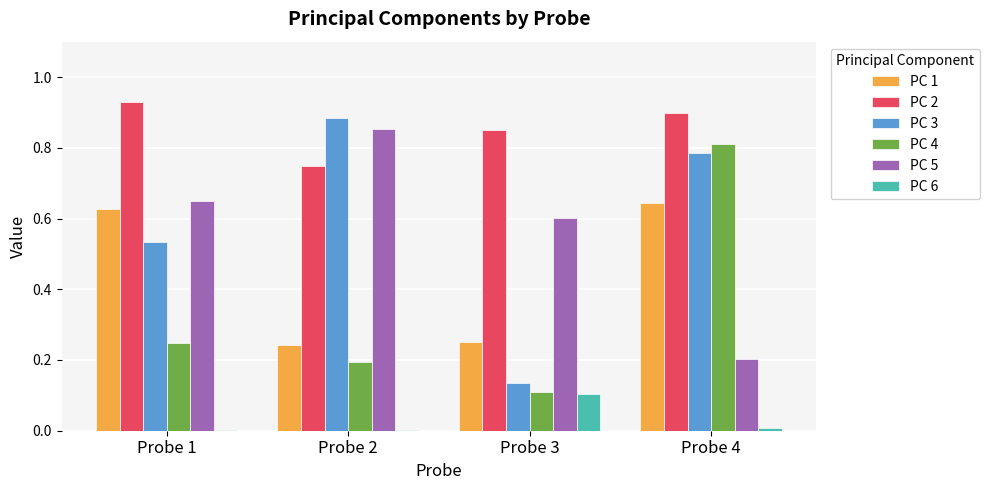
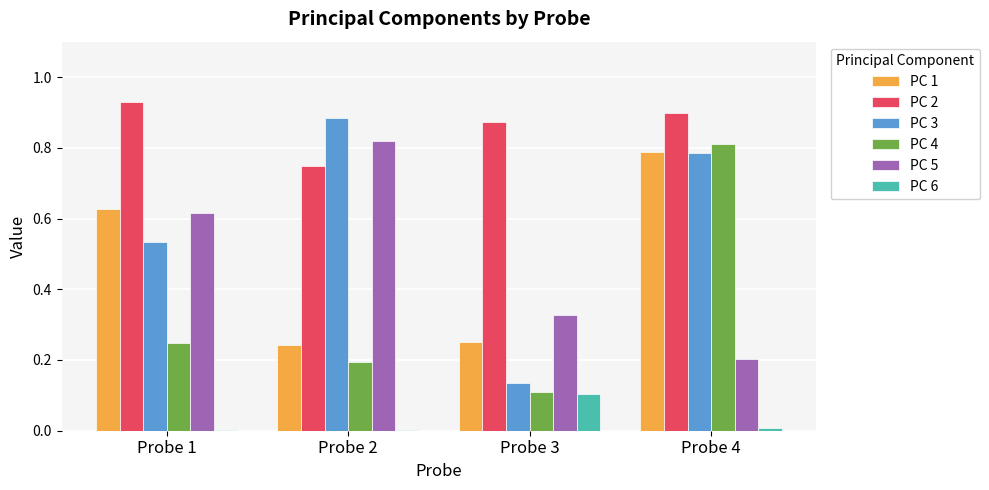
  {
    "PC 1": {
      "Probe 1": 0.63,
      "Probe 2": 0.24,
      "Probe 3": 0.25,
-     "Probe 4": 0.64
+     "Probe 4": 0.79
    },
    "PC 2": {
      "Probe 1": 0.93,
      "Probe 2": 0.75,
-     "Probe 3": 0.85,
+     "Probe 3": 0.87,
      "Probe 4": 0.90
    },
    "PC 4": {
      "Probe 1": 0.25,
      "Probe 2": 0.19,
      "Probe 3": 0.11,
      "Probe 4": 0.81
    },
    "PC 5": {
-     "Probe 1": 0.65,
-     "Probe 2": 0.85,
-     "Probe 3": 0.60,
+     "Probe 1": 0.62,
+     "Probe 2": 0.82,
+     "Probe 3": 0.33,
      "Probe 4": 0.20
    }
  }
